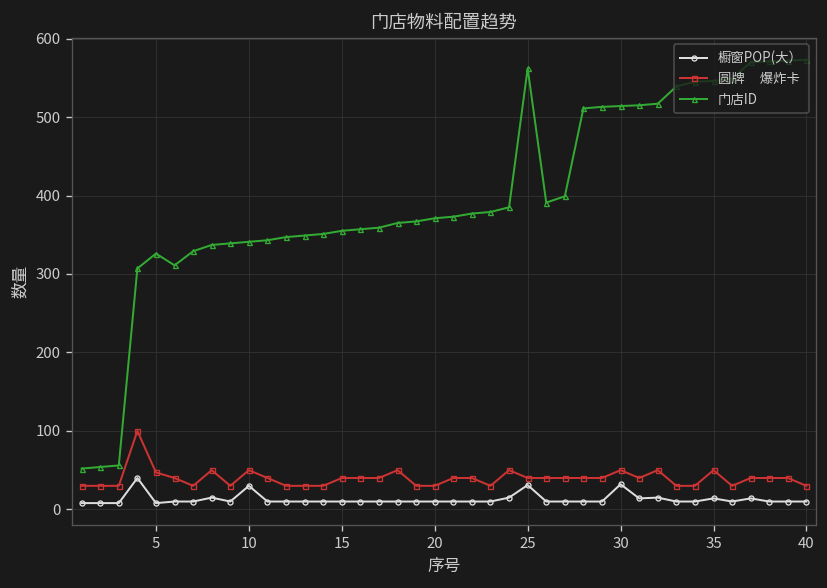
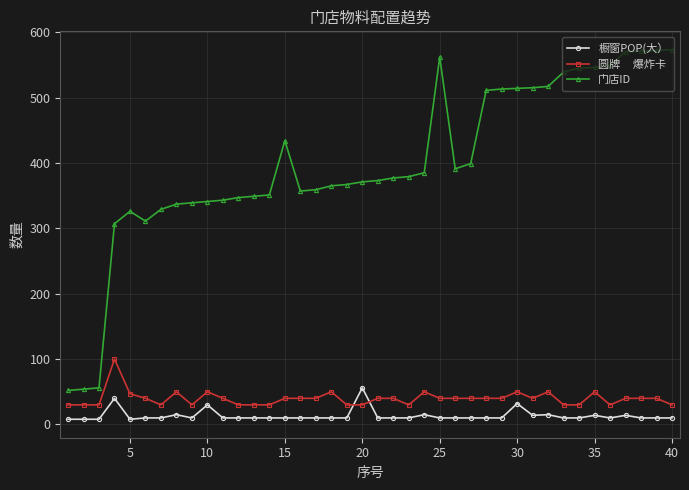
  {
    "橱窗POP(大）": {
      "5": 10,
      "10": 30,
      "15": 10,
-     "20": 10,
-     "25": 30,
+     "20": 60,
+     "25": 10,
      "30": 30,
      "35": 10,
      "40": 10
    },
    "圆牌 爆炸卡": {
      "5": 50,
      "10": 50,
      "15": 40,
      "20": 30,
      "25": 40,
      "30": 50,
      "35": 50,
      "40": 30
    },
    "门店ID": {
      "5": 330,
      "10": 340,
-     "15": 360,
+     "15": 430,
      "20": 370,
      "25": 560,
      "30": 510
    }
  }
